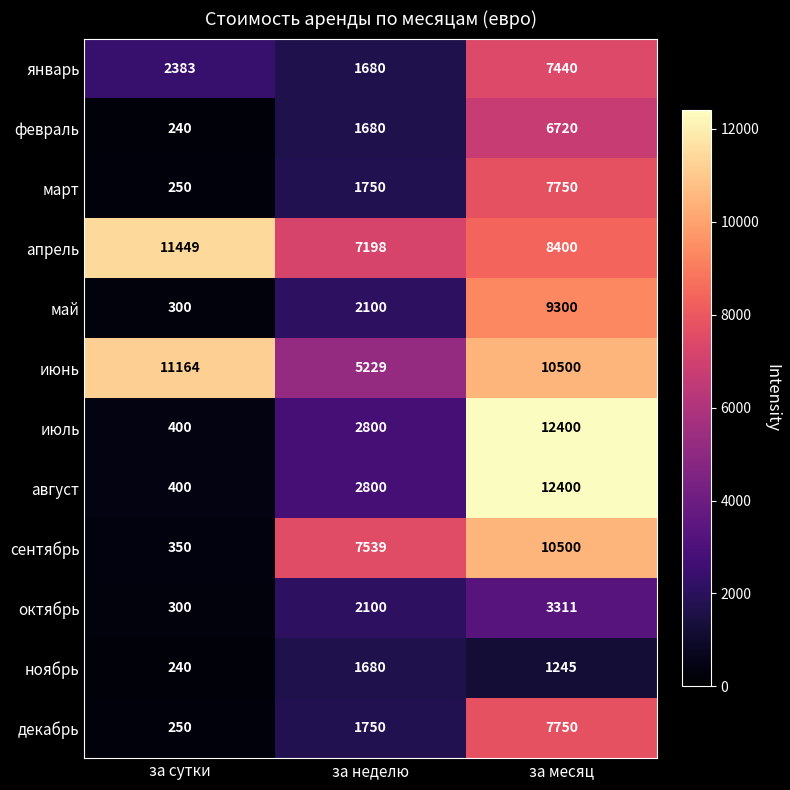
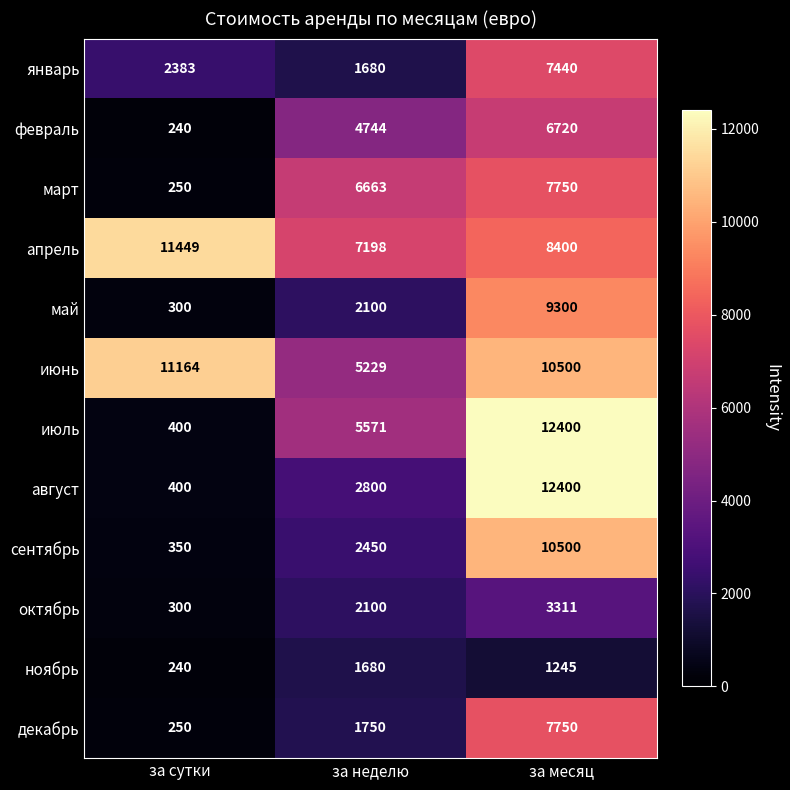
  {
    "январь": {
      "за сутки": 2383,
      "за неделю": 1680,
      "за месяц": 7440
    },
    "февраль": {
      "за сутки": 240,
-     "за неделю": 1680,
+     "за неделю": 4744,
      "за месяц": 6720
    },
    "март": {
      "за сутки": 250,
-     "за неделю": 1750,
+     "за неделю": 6663,
      "за месяц": 7750
    },
    "апрель": {
      "за сутки": 11449,
      "за неделю": 7198,
      "за месяц": 8400
    },
    "май": {
      "за сутки": 300,
      "за неделю": 2100,
      "за месяц": 9300
    },
    "июнь": {
      "за сутки": 11164,
      "за неделю": 5229,
      "за месяц": 10500
    },
    "июль": {
      "за сутки": 400,
-     "за неделю": 2800,
+     "за неделю": 5571,
      "за месяц": 12400
    },
    "август": {
      "за сутки": 400,
      "за неделю": 2800,
      "за месяц": 12400
    },
    "сентябрь": {
      "за сутки": 350,
-     "за неделю": 7539,
+     "за неделю": 2450,
      "за месяц": 10500
    },
    "октябрь": {
      "за сутки": 300,
      "за неделю": 2100,
      "за месяц": 3311
    },
    "ноябрь": {
      "за сутки": 240,
      "за неделю": 1680,
      "за месяц": 1245
    },
    "декабрь": {
      "за сутки": 250,
      "за неделю": 1750,
      "за месяц": 7750
    }
  }
